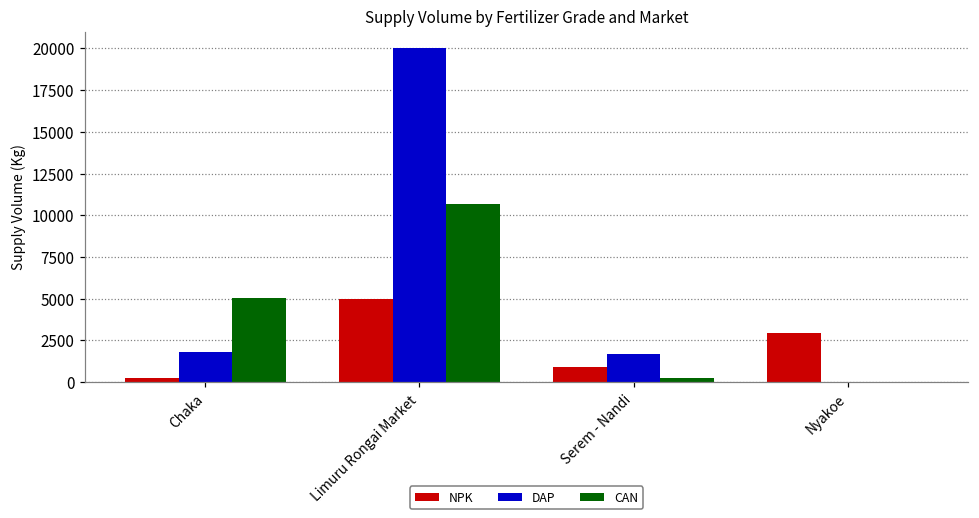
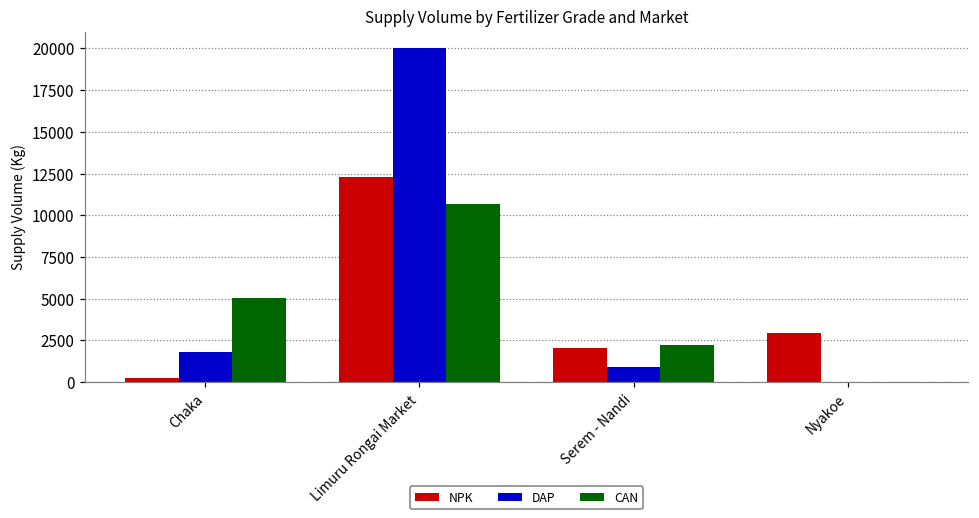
  {
    "NPK": {
      "Chaka": 300,
-     "Limuru Rongai Market": 5000,
-     "Serem - Nandi": 900,
+     "Limuru Rongai Market": 12300,
+     "Serem - Nandi": 2000,
      "Nyakoe": 2900
    },
    "DAP": {
      "Chaka": 1800,
      "Limuru Rongai Market": 20000,
-     "Serem - Nandi": 1700,
+     "Serem - Nandi": 900,
      "Nyakoe": 0
    },
    "CAN": {
      "Chaka": 5000,
      "Limuru Rongai Market": 10700,
-     "Serem - Nandi": 300,
+     "Serem - Nandi": 2200,
      "Nyakoe": 0
    }
  }
